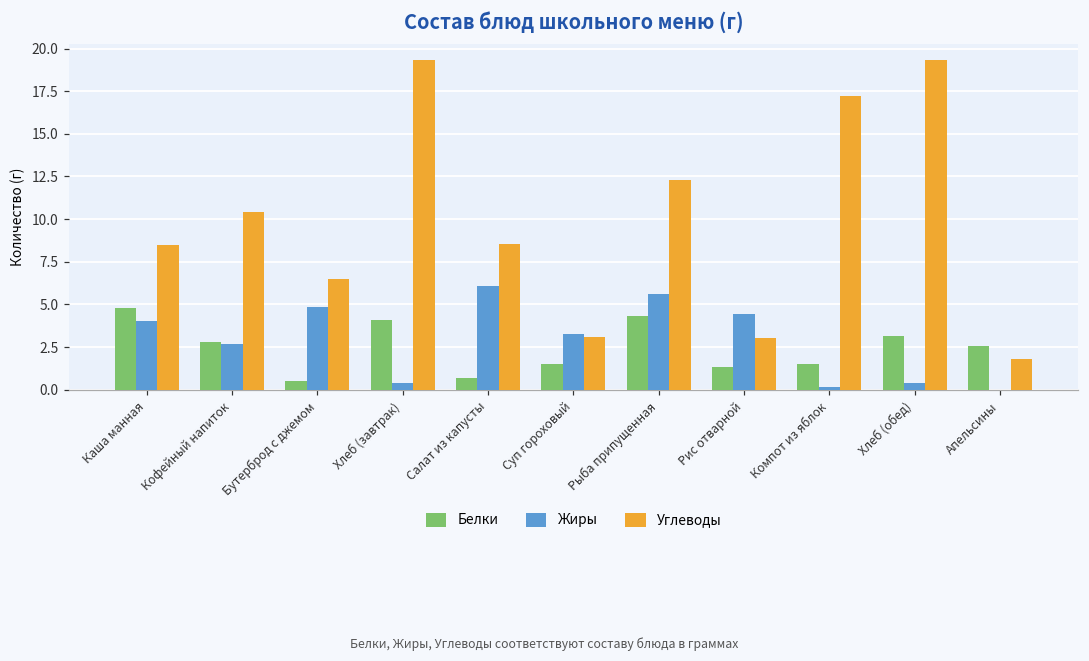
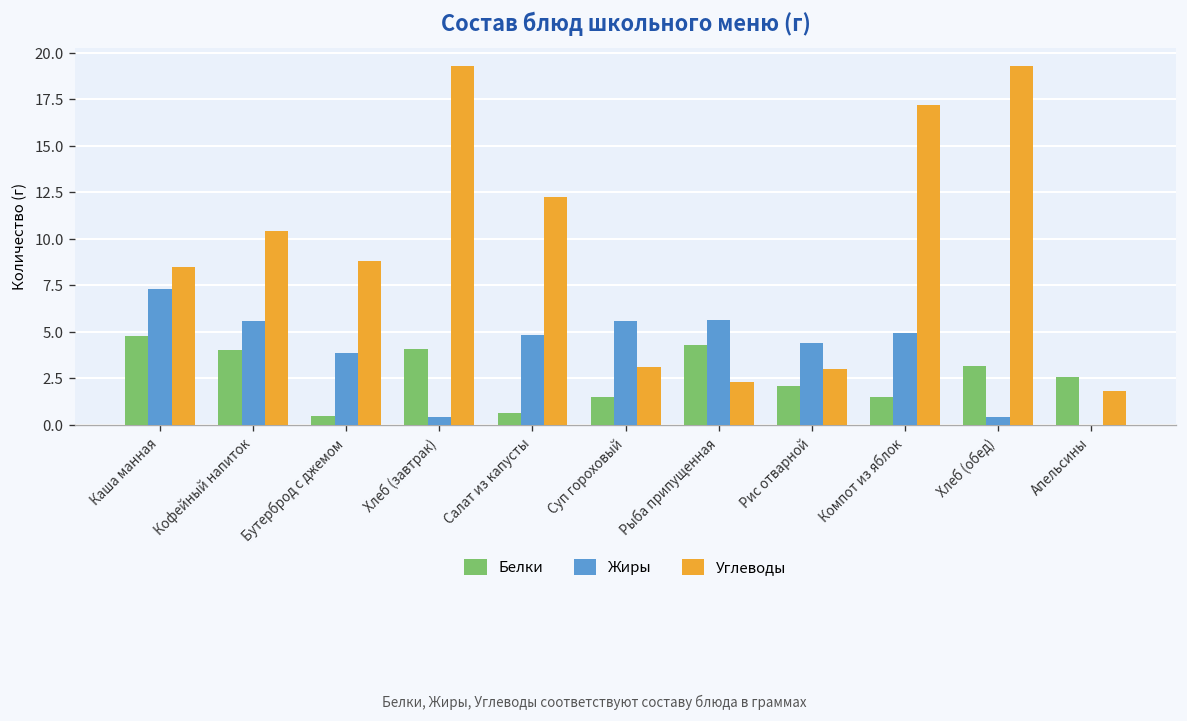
  {
    "Белки": {
      "Каша манная": 4.8,
-     "Кофейный напиток": 2.8,
+     "Кофейный напиток": 4.0,
      "Бутерброд с джемом": 0.5,
      "Хлеб (завтрак)": 4.1,
      "Салат из капусты": 0.7,
      "Суп гороховый": 1.5,
      "Рыба припущенная": 4.3,
-     "Рис отварной": 1.3,
+     "Рис отварной": 2.1,
      "Компот из яблок": 1.5,
      "Хлеб (обед)": 3.2,
      "Апельсины": 2.6
    },
    "Жиры": {
-     "Каша манная": 4.1,
-     "Кофейный напиток": 2.7,
-     "Бутерброд с джемом": 4.8,
+     "Каша манная": 7.3,
+     "Кофейный напиток": 5.6,
+     "Бутерброд с джемом": 3.9,
      "Хлеб (завтрак)": 0.4,
-     "Салат из капусты": 6.1,
-     "Суп гороховый": 3.3,
+     "Салат из капусты": 4.8,
+     "Суп гороховый": 5.6,
      "Рыба припущенная": 5.6,
      "Рис отварной": 4.4,
-     "Компот из яблок": 0.2,
+     "Компот из яблок": 4.9,
      "Хлеб (обед)": 0.4,
      "Апельсины": 0.0
    },
    "Углеводы": {
      "Каша манная": 8.5,
      "Кофейный напиток": 10.4,
-     "Бутерброд с джемом": 6.5,
+     "Бутерброд с джемом": 8.8,
      "Хлеб (завтрак)": 19.3,
-     "Салат из капусты": 8.5,
+     "Салат из капусты": 12.2,
      "Суп гороховый": 3.1,
-     "Рыба припущенная": 12.3,
+     "Рыба припущенная": 2.3,
      "Рис отварной": 3.0,
      "Компот из яблок": 17.2,
      "Хлеб (обед)": 19.3,
      "Апельсины": 1.8
    }
  }
